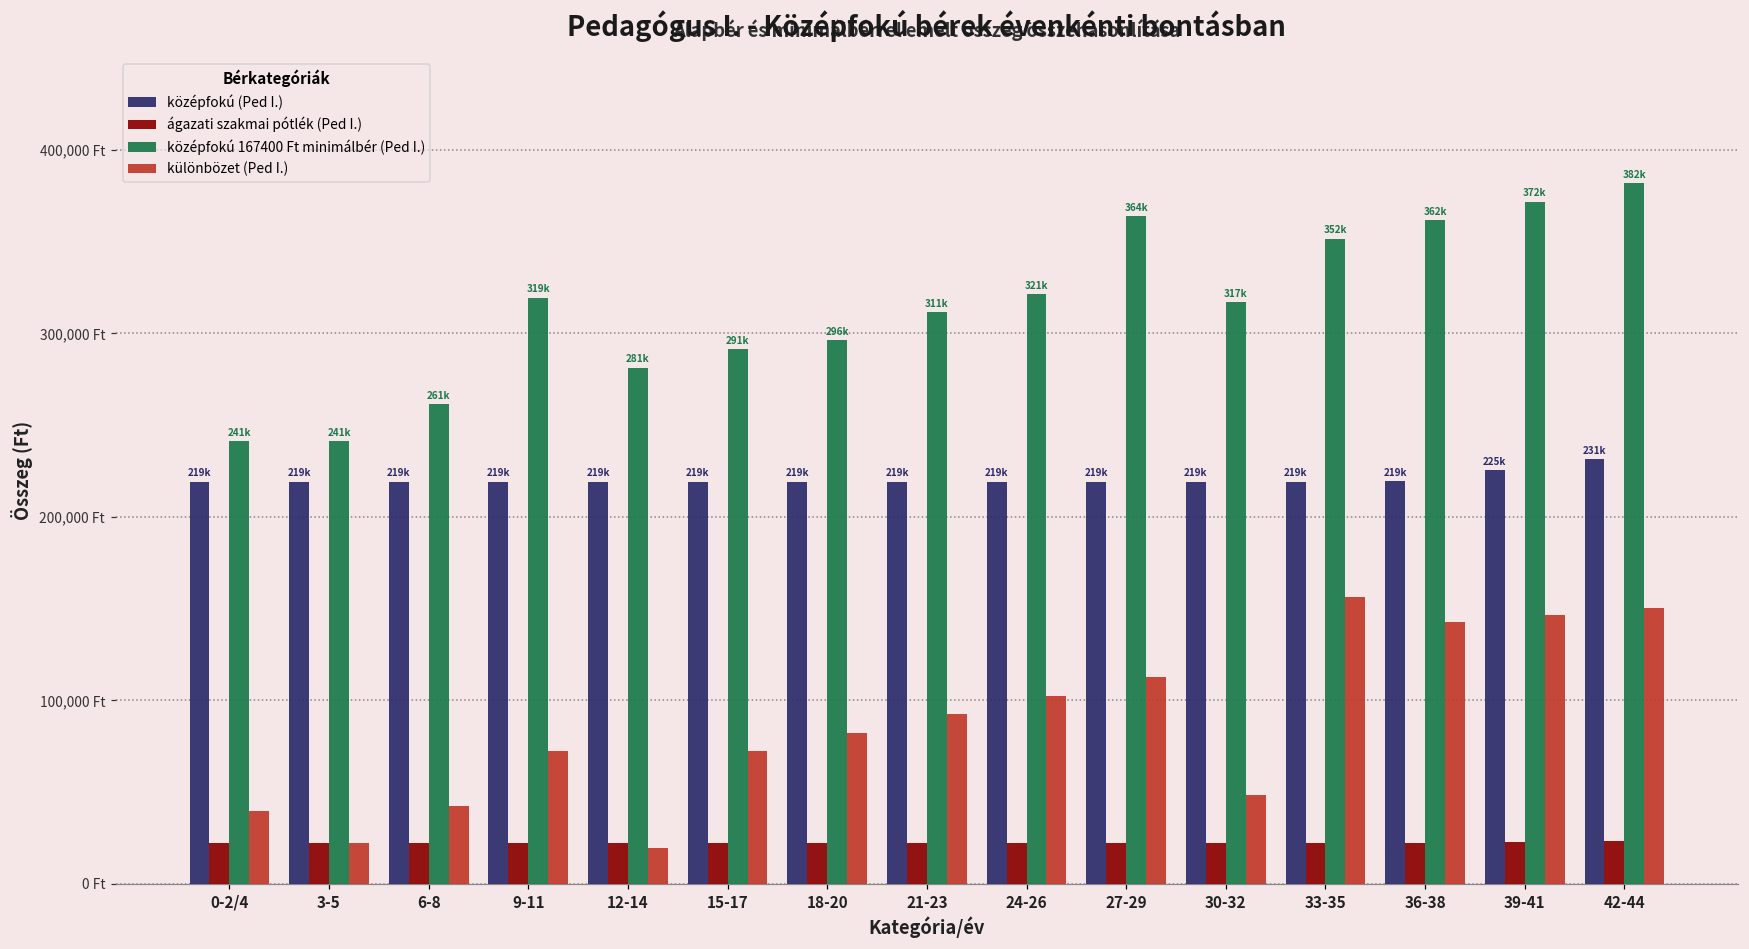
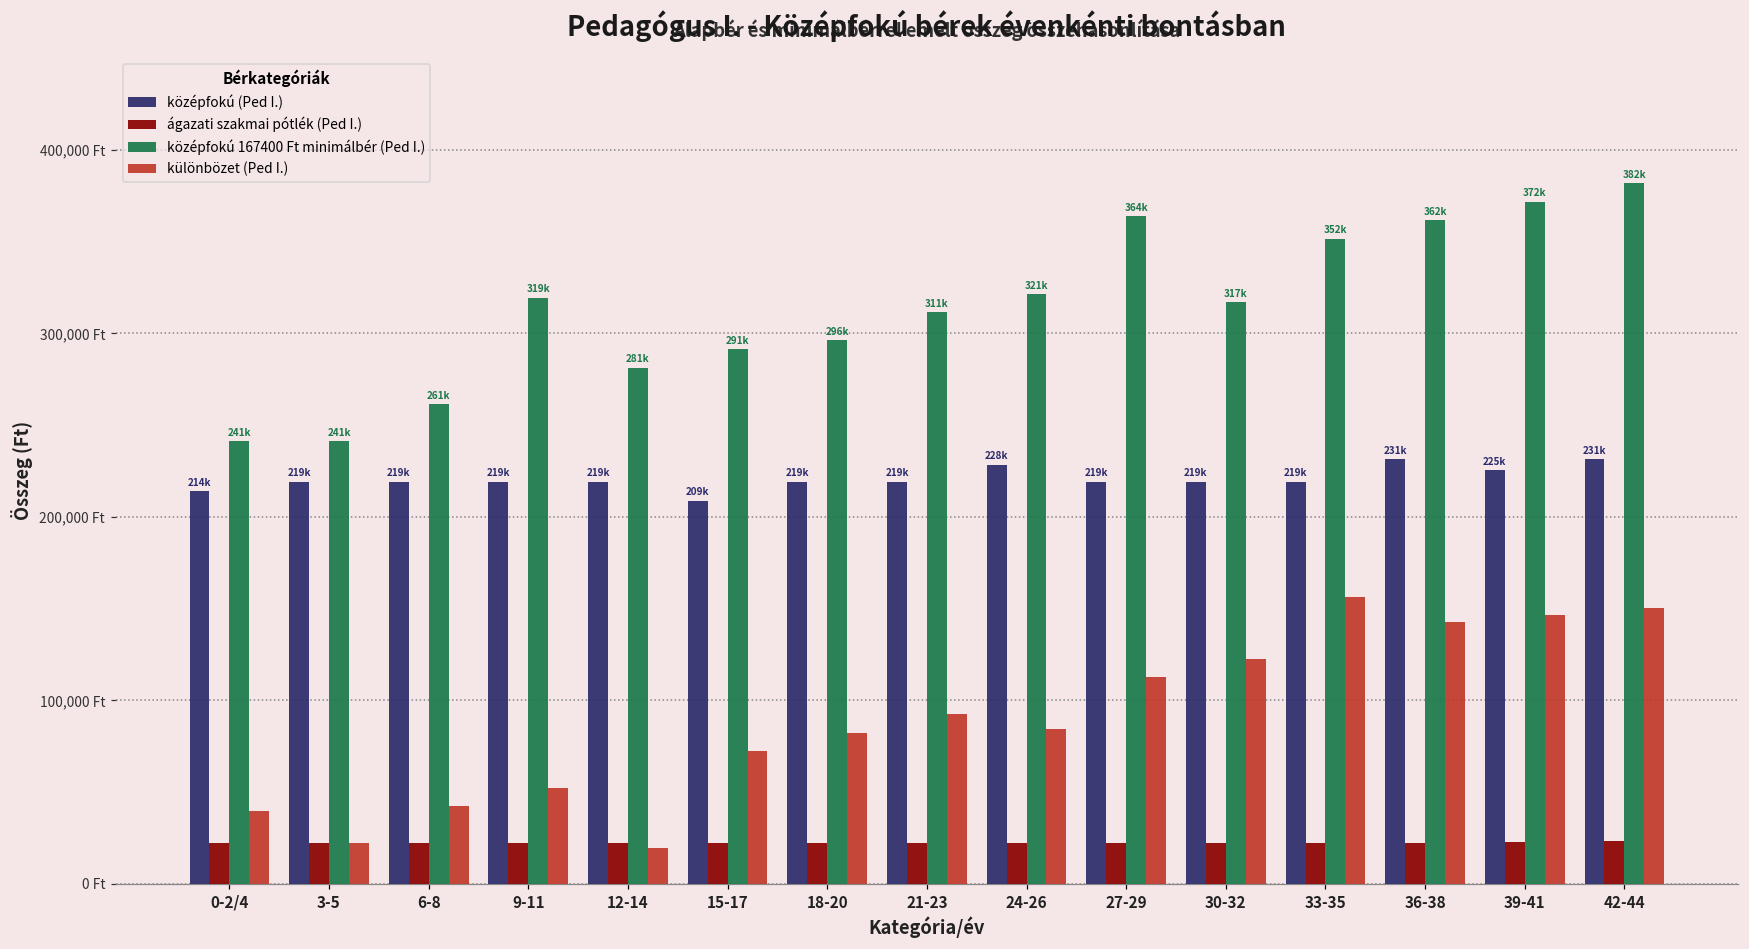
  {
    "középfokú (Ped I.)": {
-     "0-2/4": "219k",
+     "0-2/4": "214k",
      "3-5": "219k",
      "6-8": "219k",
      "9-11": "219k",
      "12-14": "219k",
-     "15-17": "219k",
+     "15-17": "209k",
      "18-20": "219k",
      "21-23": "219k",
-     "24-26": "219k",
+     "24-26": "228k",
      "27-29": "219k",
      "30-32": "219k",
      "33-35": "219k",
-     "36-38": "219k",
+     "36-38": "231k",
      "39-41": "225k",
      "42-44": "231k"
    },
    "ágazati szakmai pótlék (Ped I.)": {
      "0-2/4": "22,000 Ft",
      "3-5": "22,000 Ft",
      "6-8": "22,000 Ft",
      "9-11": "22,000 Ft",
      "12-14": "22,000 Ft",
      "15-17": "22,000 Ft",
      "18-20": "22,000 Ft",
      "21-23": "22,000 Ft",
      "24-26": "22,000 Ft",
      "27-29": "22,000 Ft",
      "30-32": "22,000 Ft",
      "33-35": "22,000 Ft",
      "36-38": "22,000 Ft",
      "39-41": "23,000 Ft",
      "42-44": "23,000 Ft"
    },
    "középfokú 167400 Ft minimálbér (Ped I.)": {
      "0-2/4": "241k",
      "3-5": "241k",
      "6-8": "261k",
      "9-11": "319k",
      "12-14": "281k",
      "15-17": "291k",
      "18-20": "296k",
      "21-23": "311k",
      "24-26": "321k",
      "27-29": "364k",
      "30-32": "317k",
      "33-35": "352k",
      "36-38": "362k",
      "39-41": "372k",
      "42-44": "382k"
    },
    "különbözet (Ped I.)": {
      "0-2/4": "40,000 Ft",
      "3-5": "22,000 Ft",
      "6-8": "42,000 Ft",
-     "9-11": "72,000 Ft",
+     "9-11": "52,000 Ft",
      "12-14": "20,000 Ft",
      "15-17": "72,000 Ft",
      "18-20": "82,000 Ft",
      "21-23": "92,000 Ft",
-     "24-26": "102,000 Ft",
+     "24-26": "84,000 Ft",
      "27-29": "112,000 Ft",
-     "30-32": "48,000 Ft",
+     "30-32": "122,000 Ft",
      "33-35": "156,000 Ft",
      "36-38": "142,000 Ft",
      "39-41": "146,000 Ft",
      "42-44": "150,000 Ft"
    }
  }
